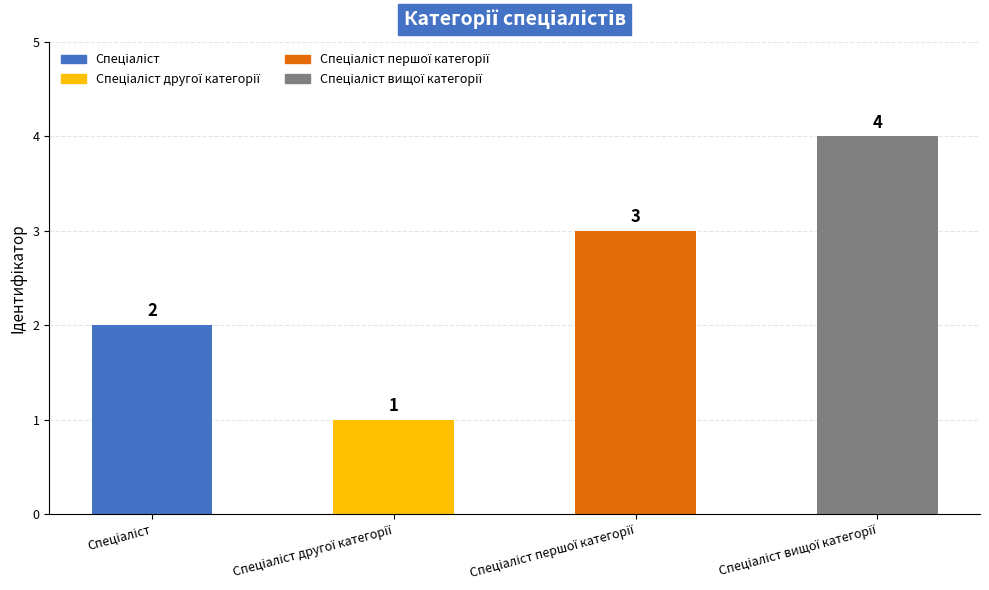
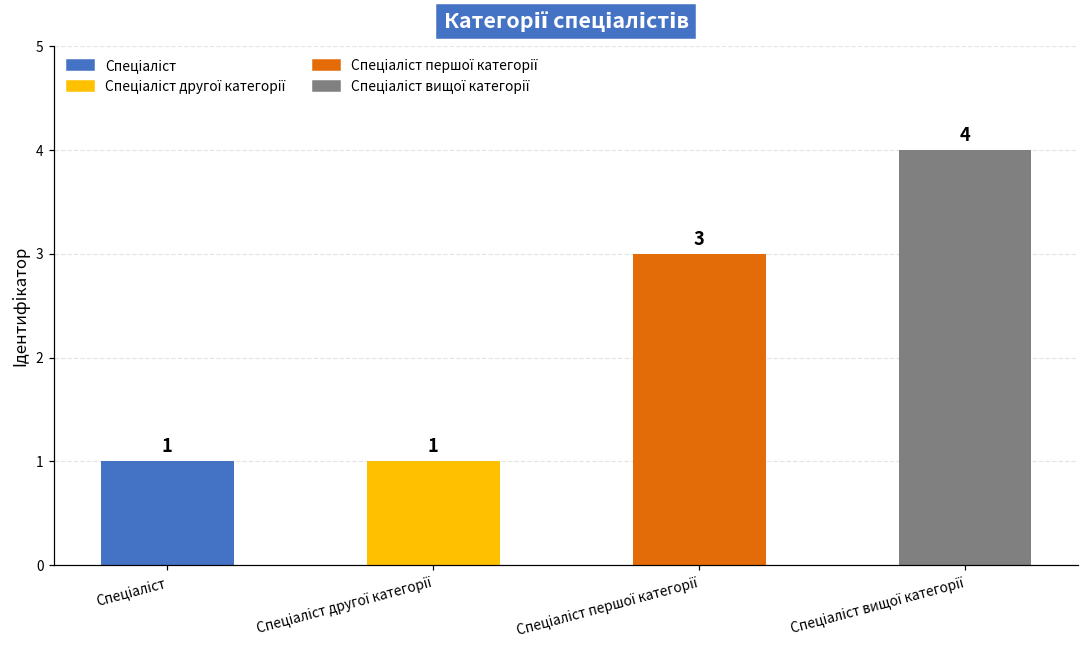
  {
-   "Спеціаліст": 2,
+   "Спеціаліст": 1,
    "Спеціаліст другої категорії": 1,
    "Спеціаліст першої категорії": 3,
    "Спеціаліст вищої категорії": 4
  }
